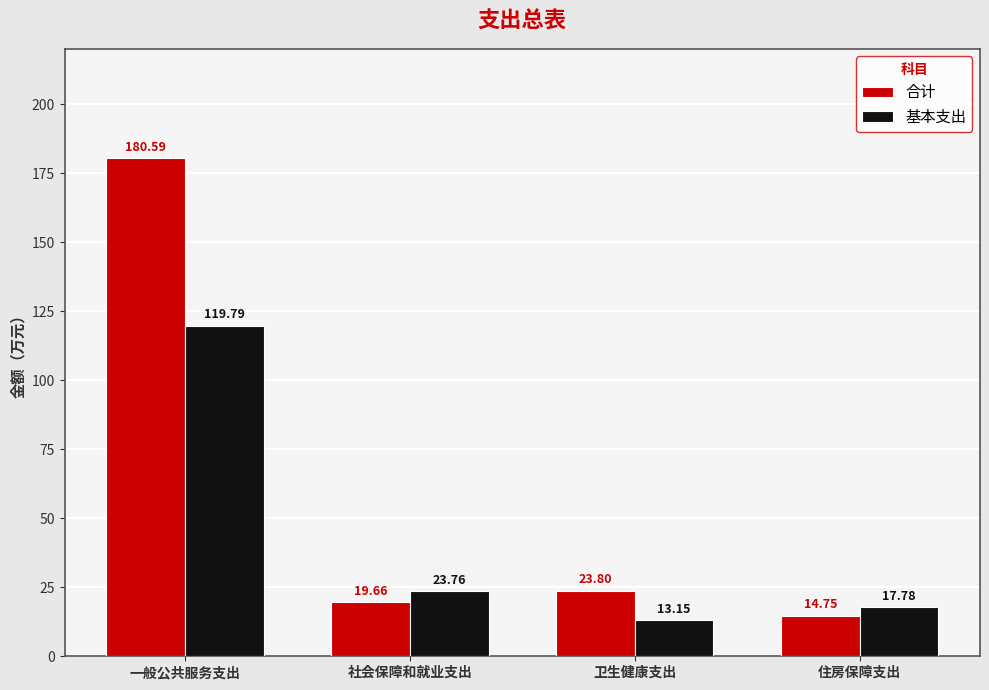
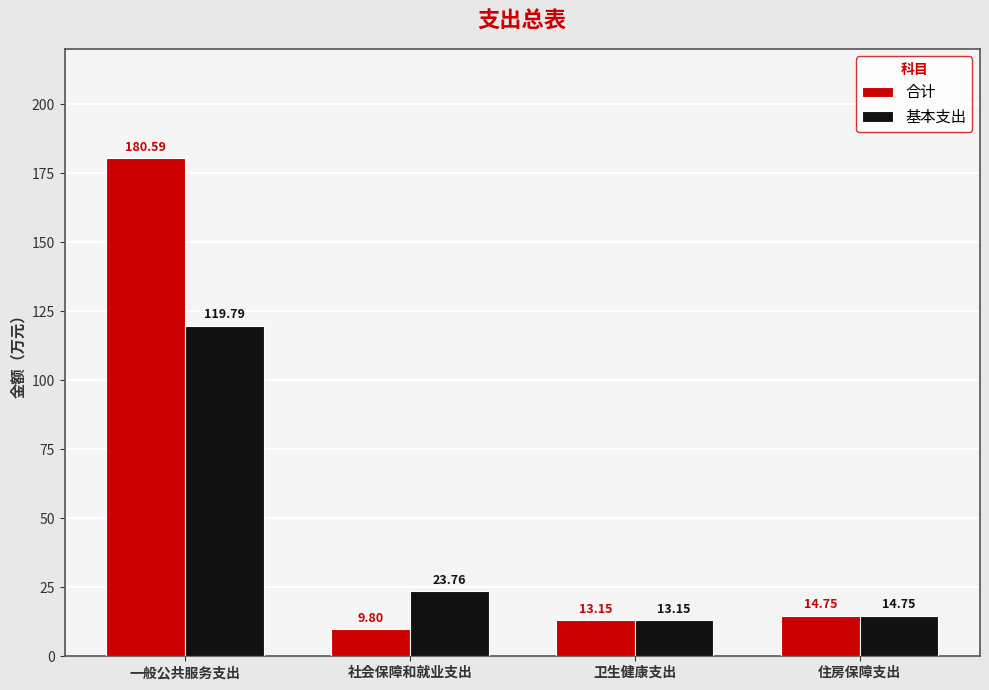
  {
    "合计": {
      "一般公共服务支出": 180.59,
-     "社会保障和就业支出": 19.66,
-     "卫生健康支出": 23.80,
+     "社会保障和就业支出": 9.80,
+     "卫生健康支出": 13.15,
      "住房保障支出": 14.75
    },
    "基本支出": {
      "一般公共服务支出": 119.79,
      "社会保障和就业支出": 23.76,
      "卫生健康支出": 13.15,
-     "住房保障支出": 17.78
+     "住房保障支出": 14.75
    }
  }
